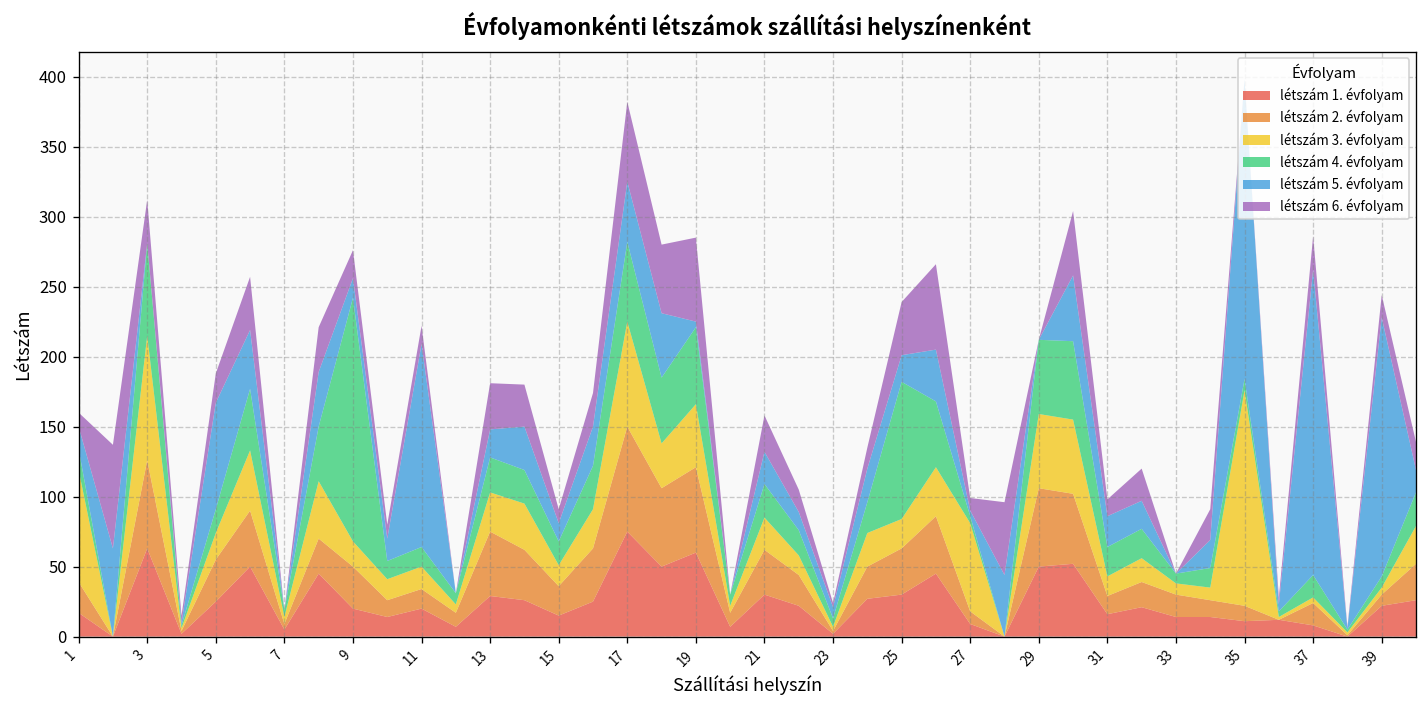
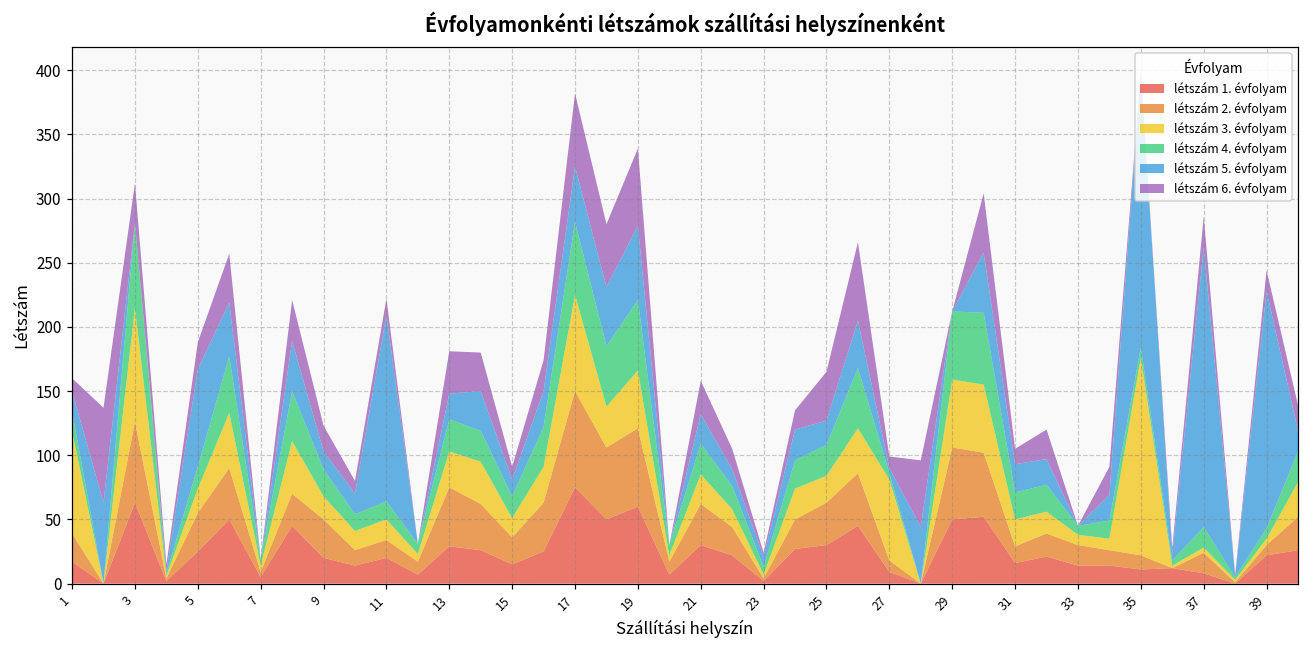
  {
    "létszám 3. évfolyam": {
      "1": 80,
      "3": 89,
      "5": 19,
      "7": 5,
      "9": 18,
      "11": 16,
      "13": 28,
      "15": 15,
      "17": 75,
      "19": 45,
      "21": 23,
      "23": 3,
      "25": 21,
      "27": 63,
      "29": 53,
-     "31": 14,
+     "31": 21,
      "33": 8,
      "35": 154,
      "37": 4,
      "39": 5
    },
    "létszám 4. évfolyam": {
      "1": 15,
      "5": 17,
-     "9": 174,
+     "9": 21,
      "11": 14,
      "13": 25,
      "15": 17,
      "17": 57,
      "19": 55,
      "21": 24,
      "23": 6,
-     "25": 98,
+     "25": 24,
      "27": 5,
      "31": 21,
      "35": 8,
      "37": 16,
      "39": 8
    },
    "létszám 5. évfolyam": {
      "1": 16,
      "5": 76,
      "9": 14,
      "11": 145,
      "13": 20,
      "15": 13,
      "17": 43,
-     "19": 4,
+     "19": 58,
      "21": 23,
      "23": 8,
      "25": 19,
      "27": 4,
      "31": 22,
      "37": 218,
      "39": 185
    },
    "létszám 6. évfolyam": {
      "1": 10,
      "3": 31,
      "5": 21,
      "9": 20,
      "11": 13,
      "13": 33,
      "15": 10,
      "17": 57,
      "19": 60,
      "21": 26,
      "23": 3,
      "25": 38,
      "27": 9,
      "31": 12,
      "37": 24,
      "39": 16
    }
  }
